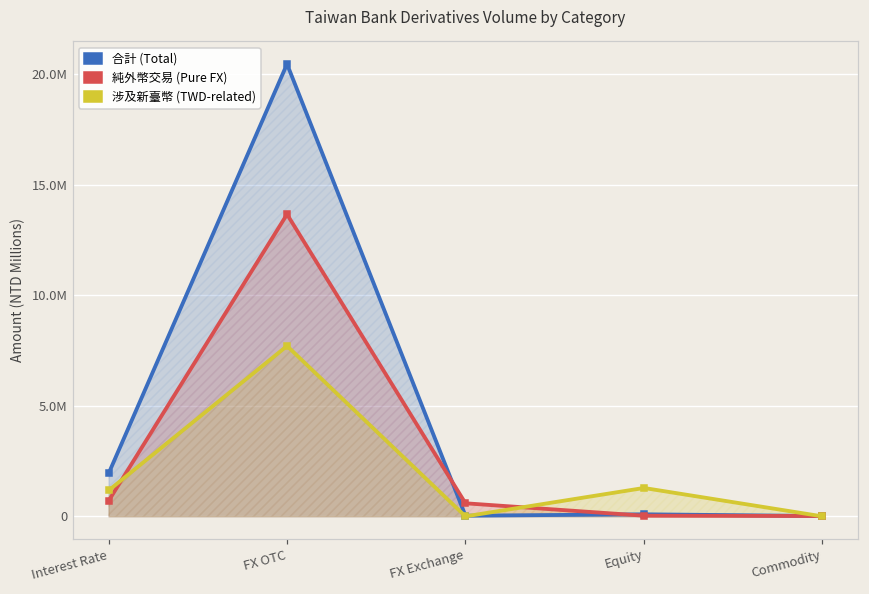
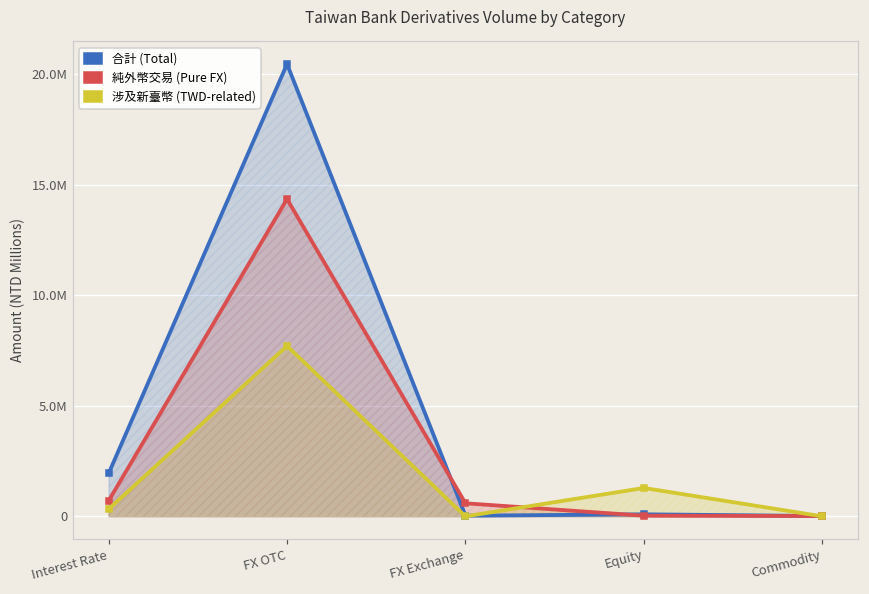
  {
    "合計 (Total)": {
      "Interest Rate": 1900000,
      "FX OTC": 20500000
    },
    "純外幣交易 (Pure FX)": {
      "Interest Rate": 700000,
-     "FX OTC": 13700000,
+     "FX OTC": 14400000,
      "FX Exchange": 600000
    },
    "涉及新臺幣 (TWD-related)": {
-     "Interest Rate": 1200000,
+     "Interest Rate": 300000,
      "FX OTC": 7700000,
      "Equity": 1300000
    }
  }
